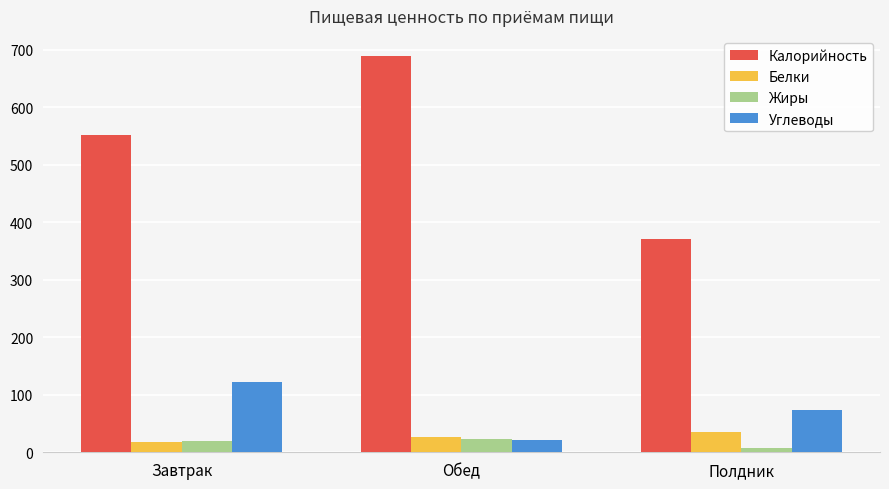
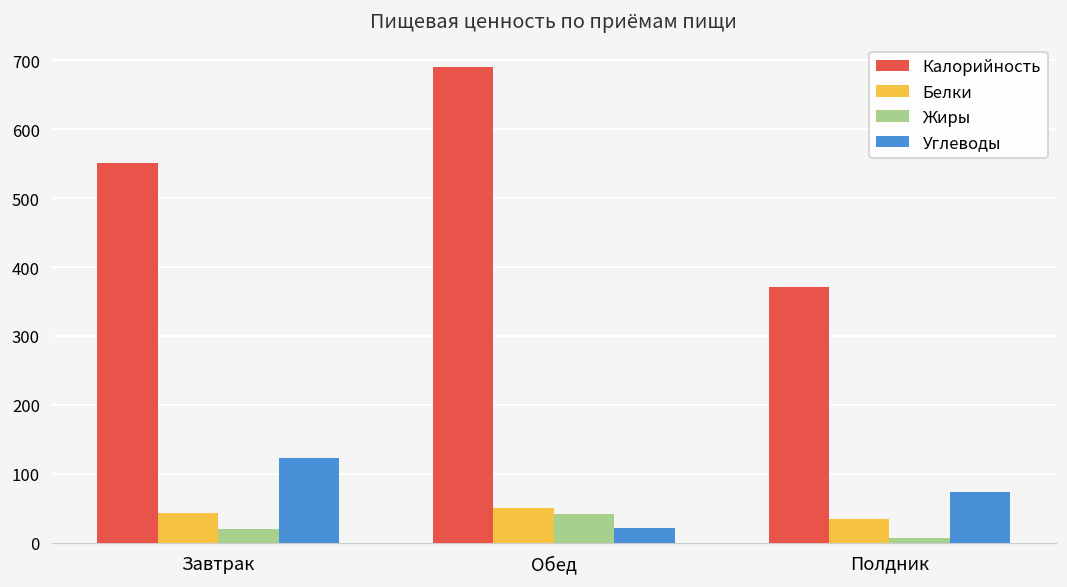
  {
    "Калорийность": {
      "Завтрак": 550,
      "Обед": 690,
      "Полдник": 370
    },
    "Белки": {
-     "Завтрак": 20,
-     "Обед": 30,
+     "Завтрак": 40,
+     "Обед": 50,
      "Полдник": 30
    },
    "Жиры": {
      "Завтрак": 20,
-     "Обед": 20,
+     "Обед": 40,
      "Полдник": 10
    },
    "Углеводы": {
      "Завтрак": 120,
      "Обед": 20,
      "Полдник": 70
    }
  }
